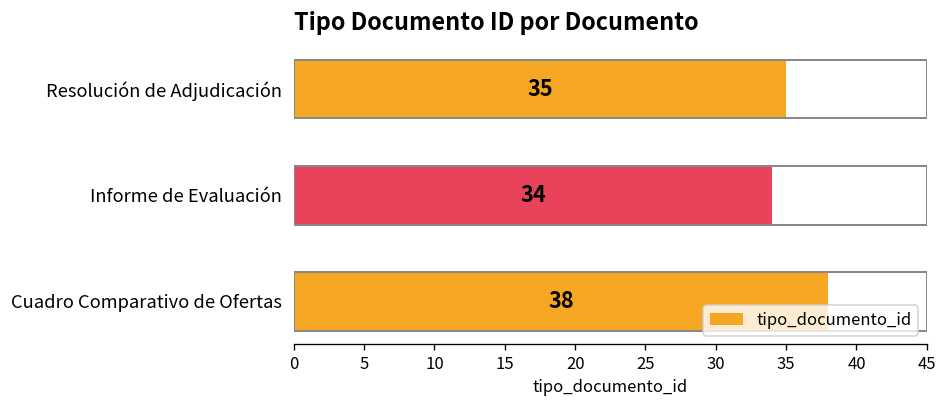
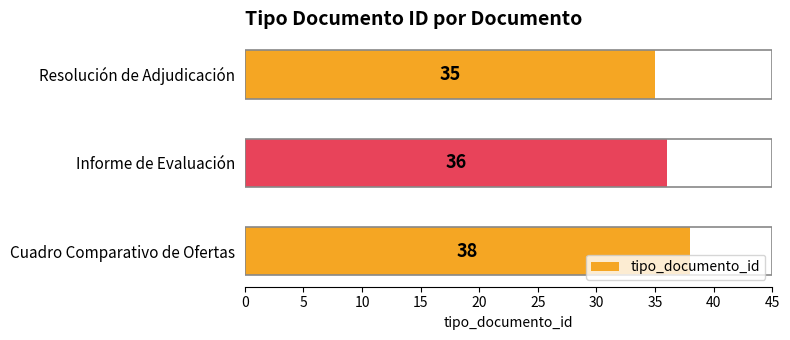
  {
    "Resolución de Adjudicación": 35,
-   "Informe de Evaluación": 34,
+   "Informe de Evaluación": 36,
    "Cuadro Comparativo de Ofertas": 38
  }
